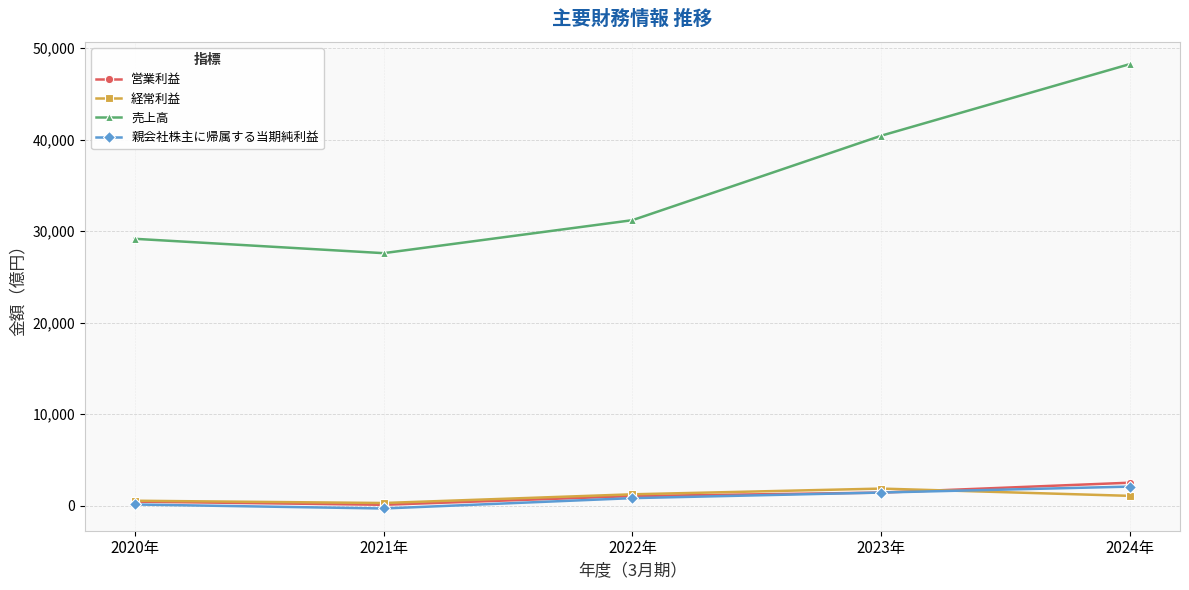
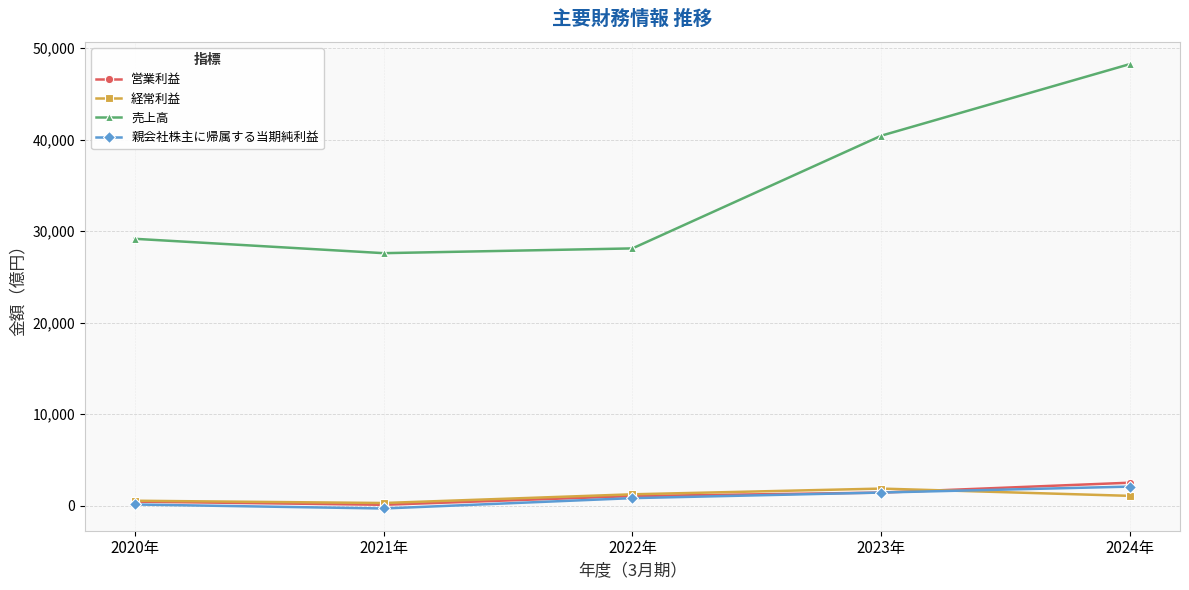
  {
    "営業利益": {
      "2024年": "3,000"
    },
    "経常利益": {
      "2023年": "2,000",
      "2024年": "1,000"
    },
    "売上高": {
      "2020年": "29,000",
      "2021年": "28,000",
-     "2022年": "31,000",
+     "2022年": "28,000",
      "2023年": "40,000",
      "2024年": "48,000"
    },
    "親会社株主に帰属する当期純利益": {
      "2020年": "0",
      "2021年": "0",
      "2024年": "2,000"
    }
  }
